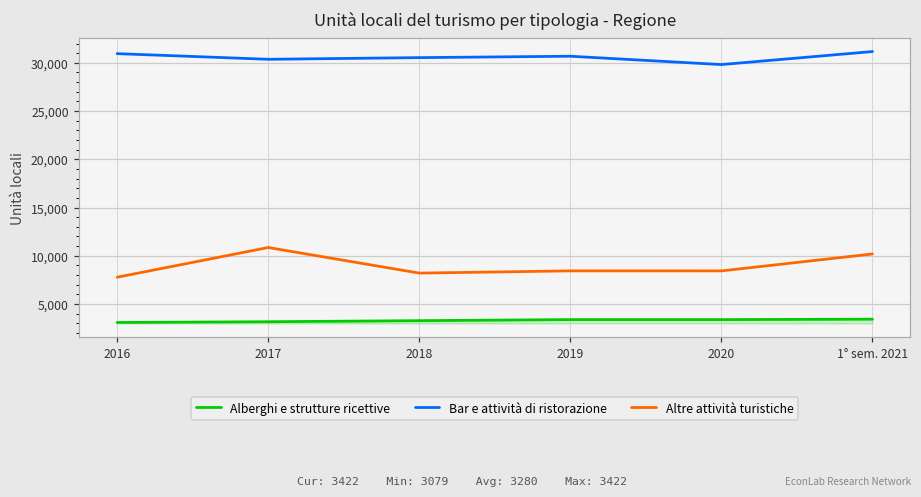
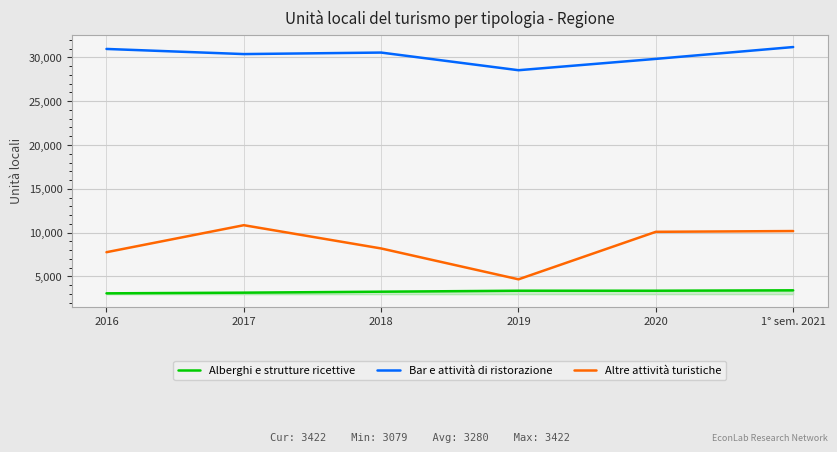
  {
    "Alberghi e strutture ricettive": {
      "2016": "3,000",
      "2017": "3,000",
      "2018": "3,000",
      "2019": "3,000",
      "2020": "3,000",
      "1° sem. 2021": "3,000"
    },
    "Bar e attività di ristorazione": {
      "2016": "31,000",
      "2017": "30,000",
      "2018": "31,000",
-     "2019": "31,000",
+     "2019": "29,000",
      "2020": "30,000",
      "1° sem. 2021": "31,000"
    },
    "Altre attività turistiche": {
      "2016": "8,000",
      "2017": "11,000",
      "2018": "8,000",
-     "2019": "8,000",
-     "2020": "8,000",
+     "2019": "5,000",
+     "2020": "10,000",
      "1° sem. 2021": "10,000"
    }
  }
